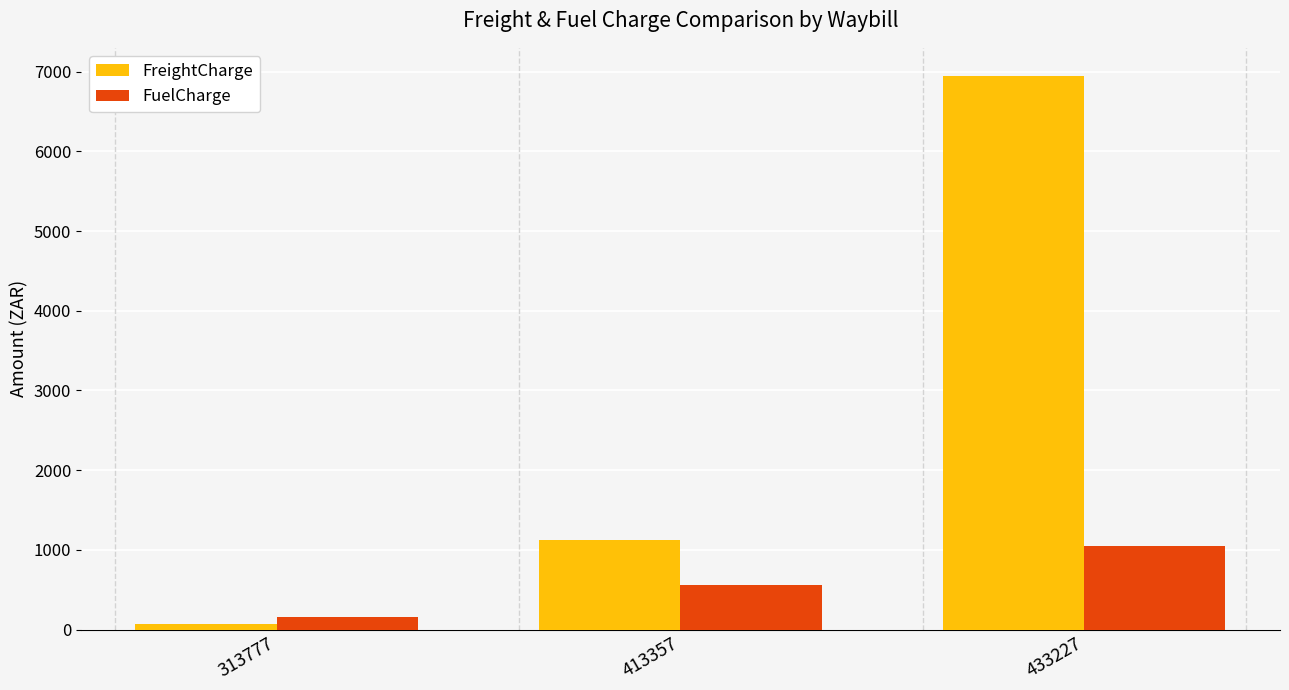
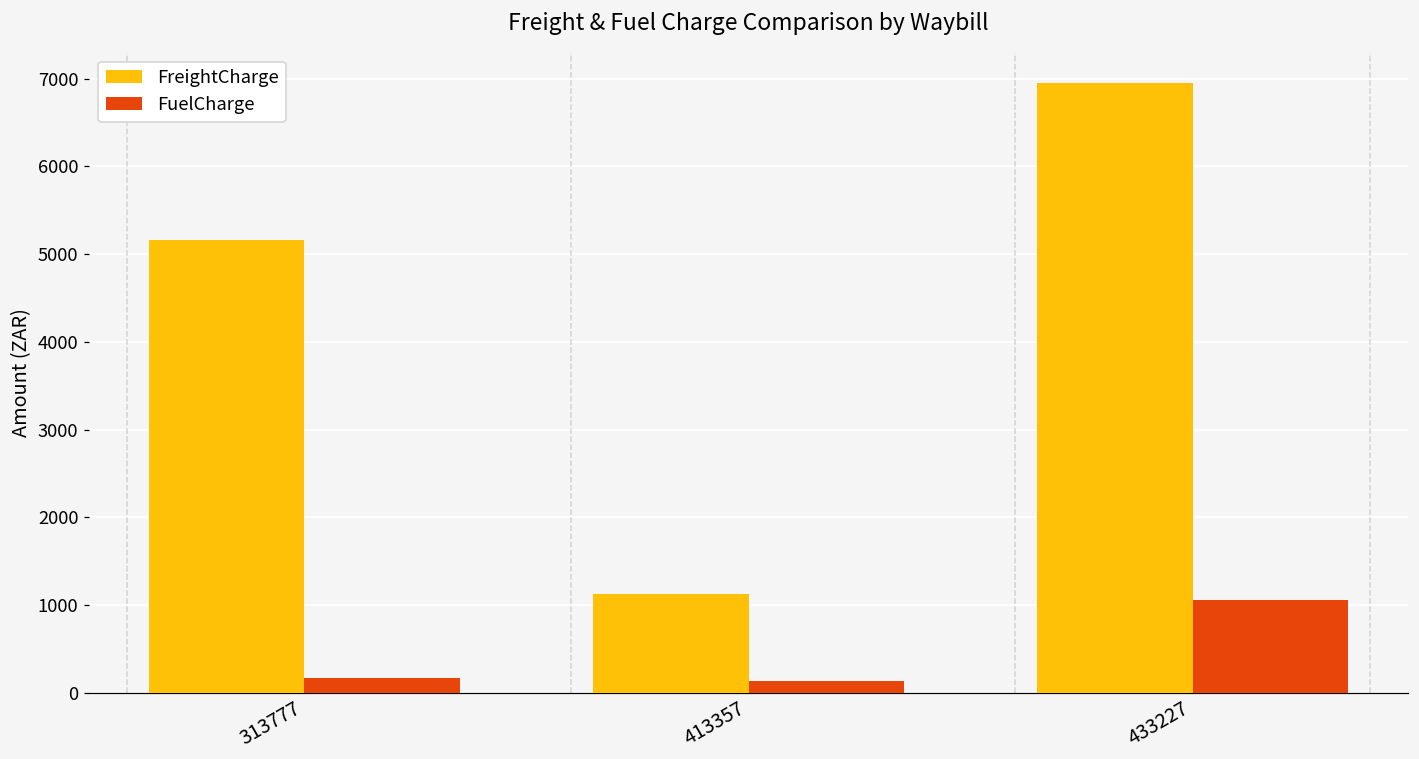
  {
    "FreightCharge": {
-     "313777": 100,
+     "313777": 5200,
      "413357": 1100,
      "433227": 7000
    },
    "FuelCharge": {
      "313777": 200,
-     "413357": 600,
+     "413357": 100,
      "433227": 1000
    }
  }
